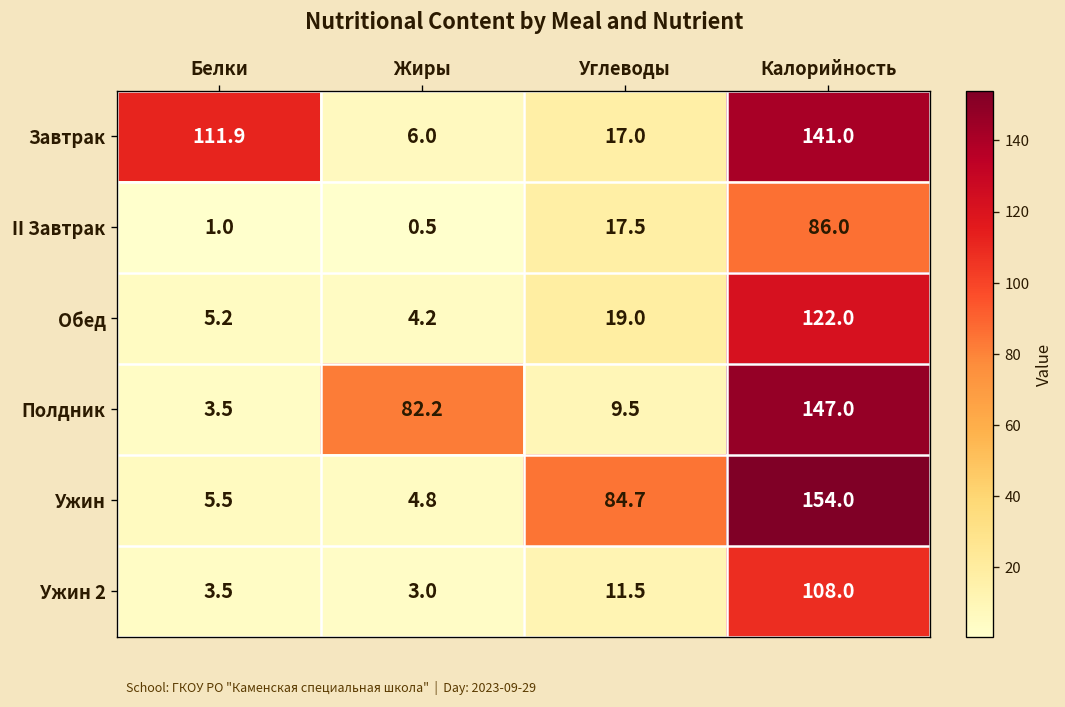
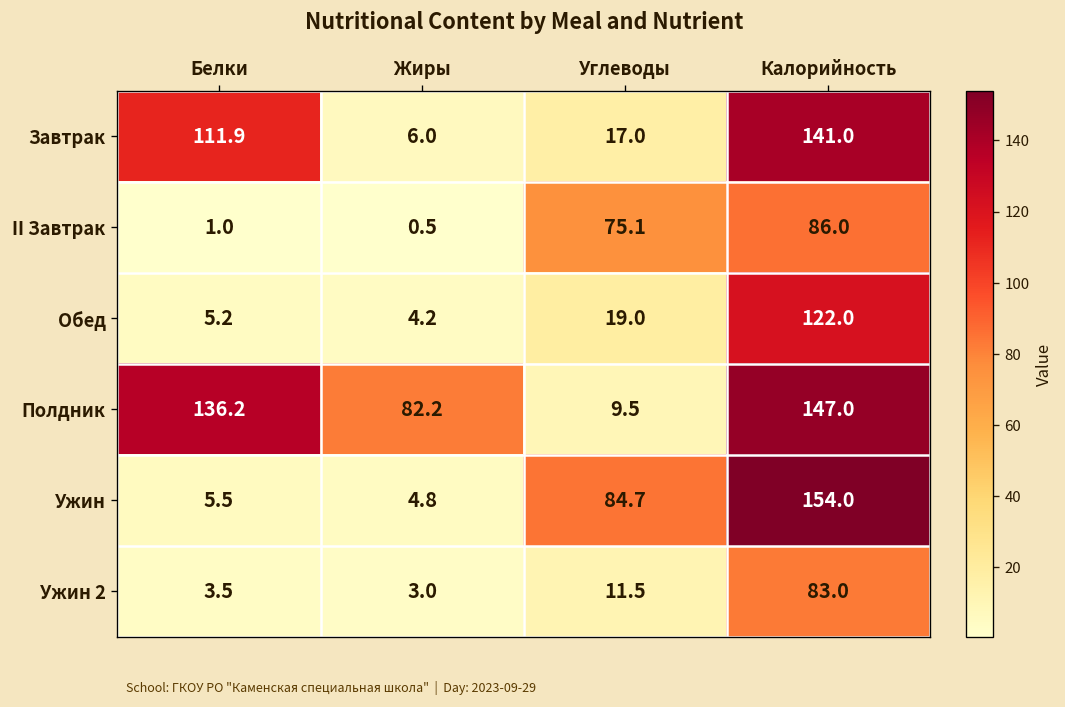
  {
    "Завтрак": {
      "Белки": 111.9,
      "Жиры": 6.0,
      "Углеводы": 17.0,
      "Калорийность": 141.0
    },
    "II Завтрак": {
      "Белки": 1.0,
      "Жиры": 0.5,
-     "Углеводы": 17.5,
+     "Углеводы": 75.1,
      "Калорийность": 86.0
    },
    "Обед": {
      "Белки": 5.2,
      "Жиры": 4.2,
      "Углеводы": 19.0,
      "Калорийность": 122.0
    },
    "Полдник": {
-     "Белки": 3.5,
+     "Белки": 136.2,
      "Жиры": 82.2,
      "Углеводы": 9.5,
      "Калорийность": 147.0
    },
    "Ужин": {
      "Белки": 5.5,
      "Жиры": 4.8,
      "Углеводы": 84.7,
      "Калорийность": 154.0
    },
    "Ужин 2": {
      "Белки": 3.5,
      "Жиры": 3.0,
      "Углеводы": 11.5,
-     "Калорийность": 108.0
+     "Калорийность": 83.0
    }
  }
